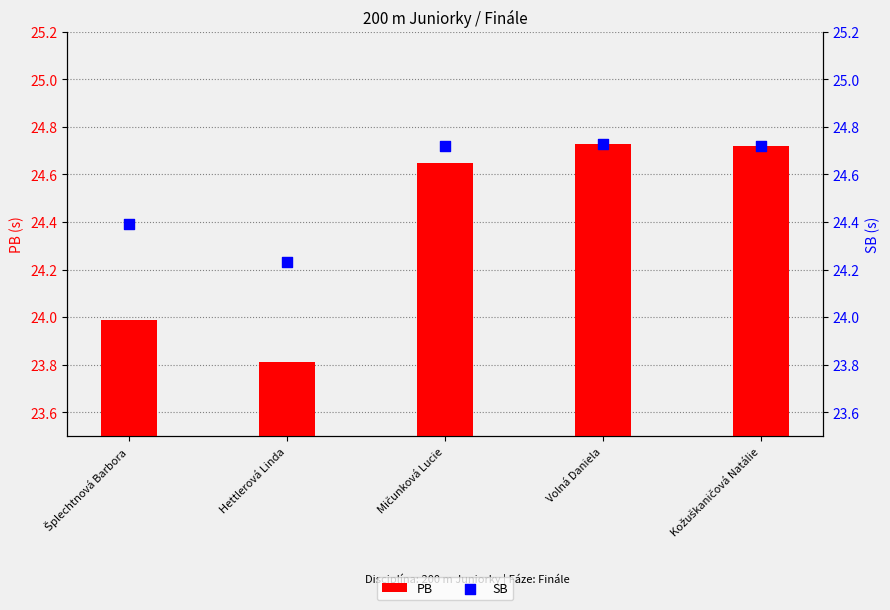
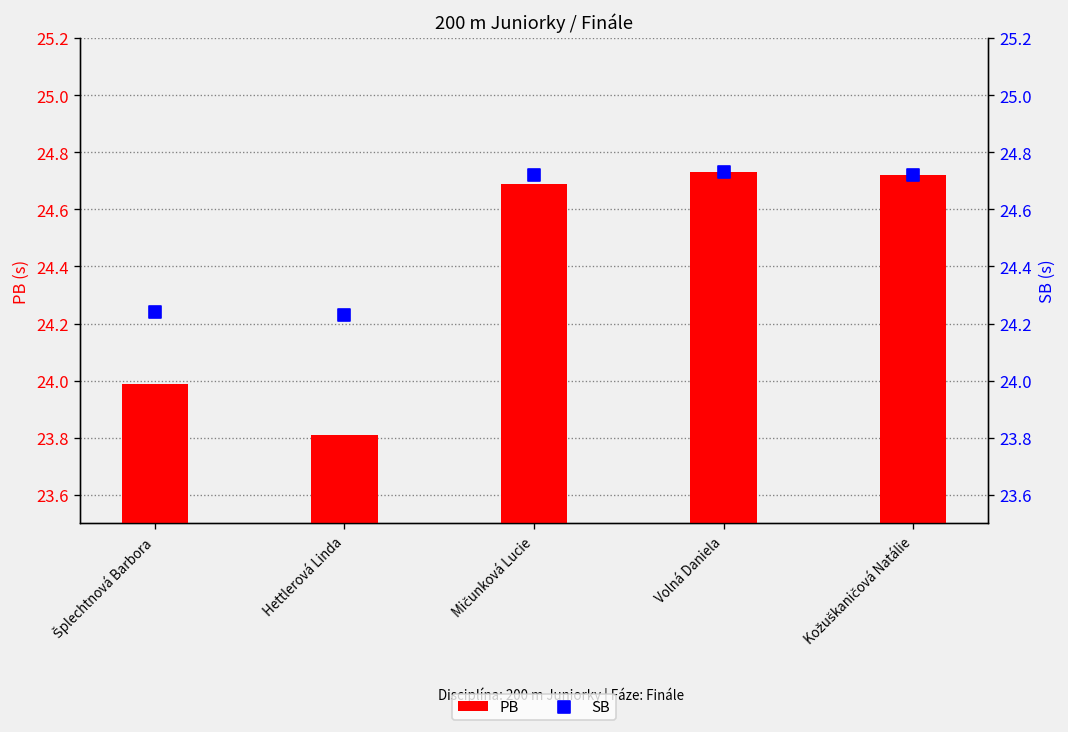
  {
    "PB": {
      "Šplechtnová Barbora": 23.99,
      "Hettlerová Linda": 23.81,
-     "Mičunková Lucie": 24.65,
+     "Mičunková Lucie": 24.69,
      "Volná Daniela": 24.73,
      "Kožuškaničová Natálie": 24.72
    },
    "SB": {
-     "Šplechtnová Barbora": 24.39
+     "Šplechtnová Barbora": 24.24
    }
  }
